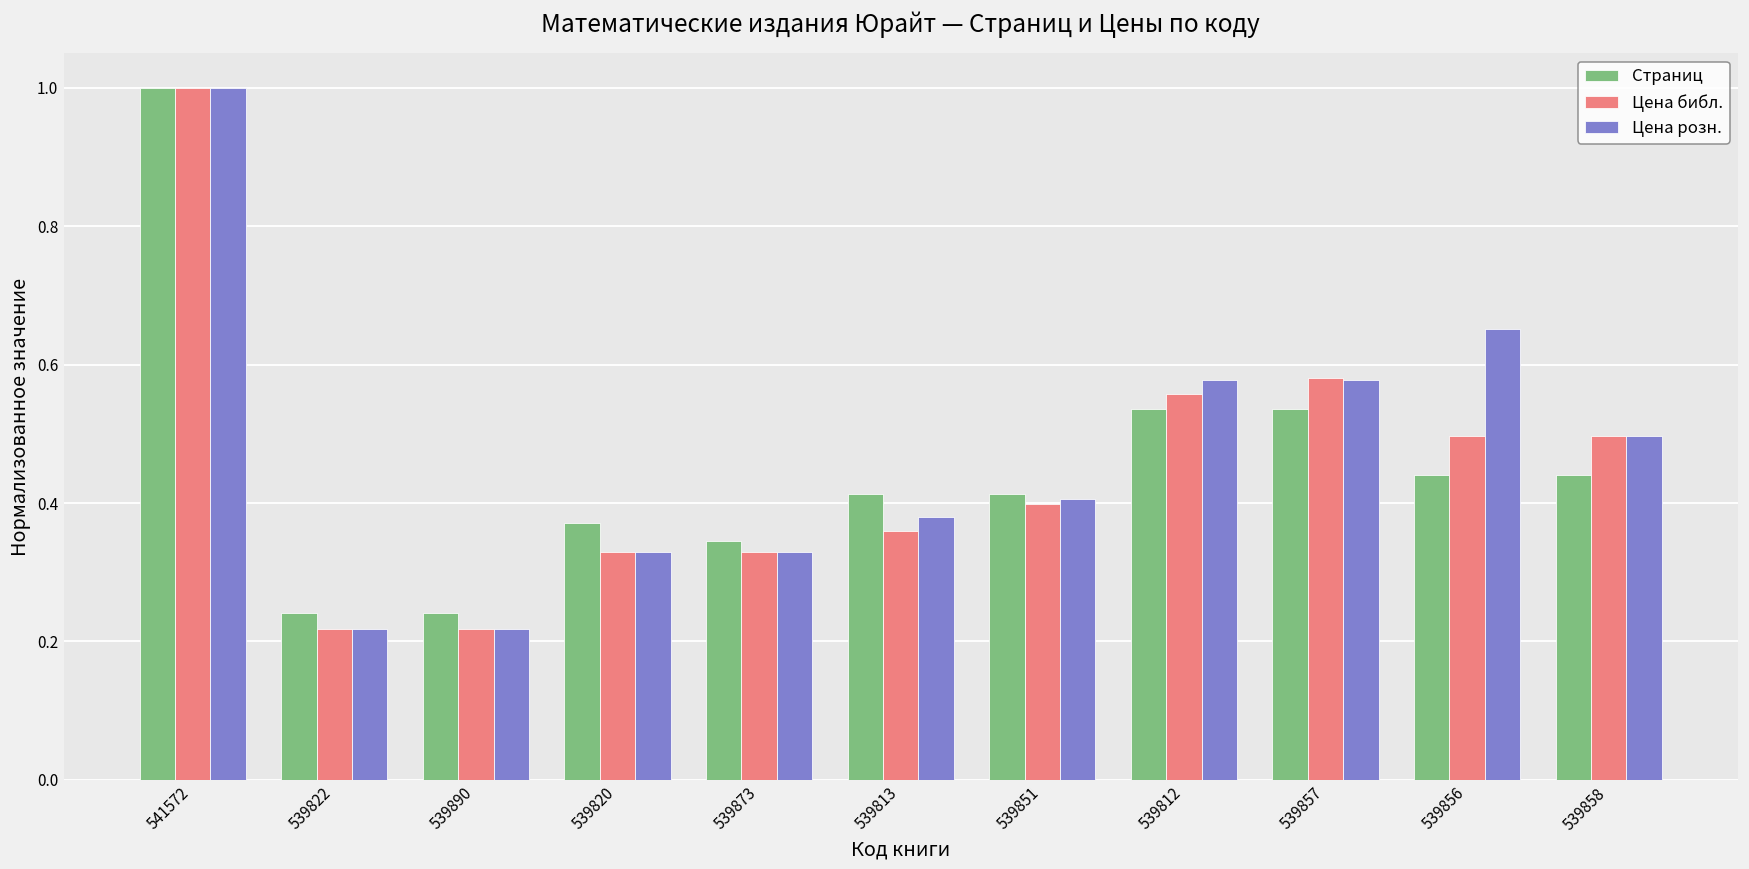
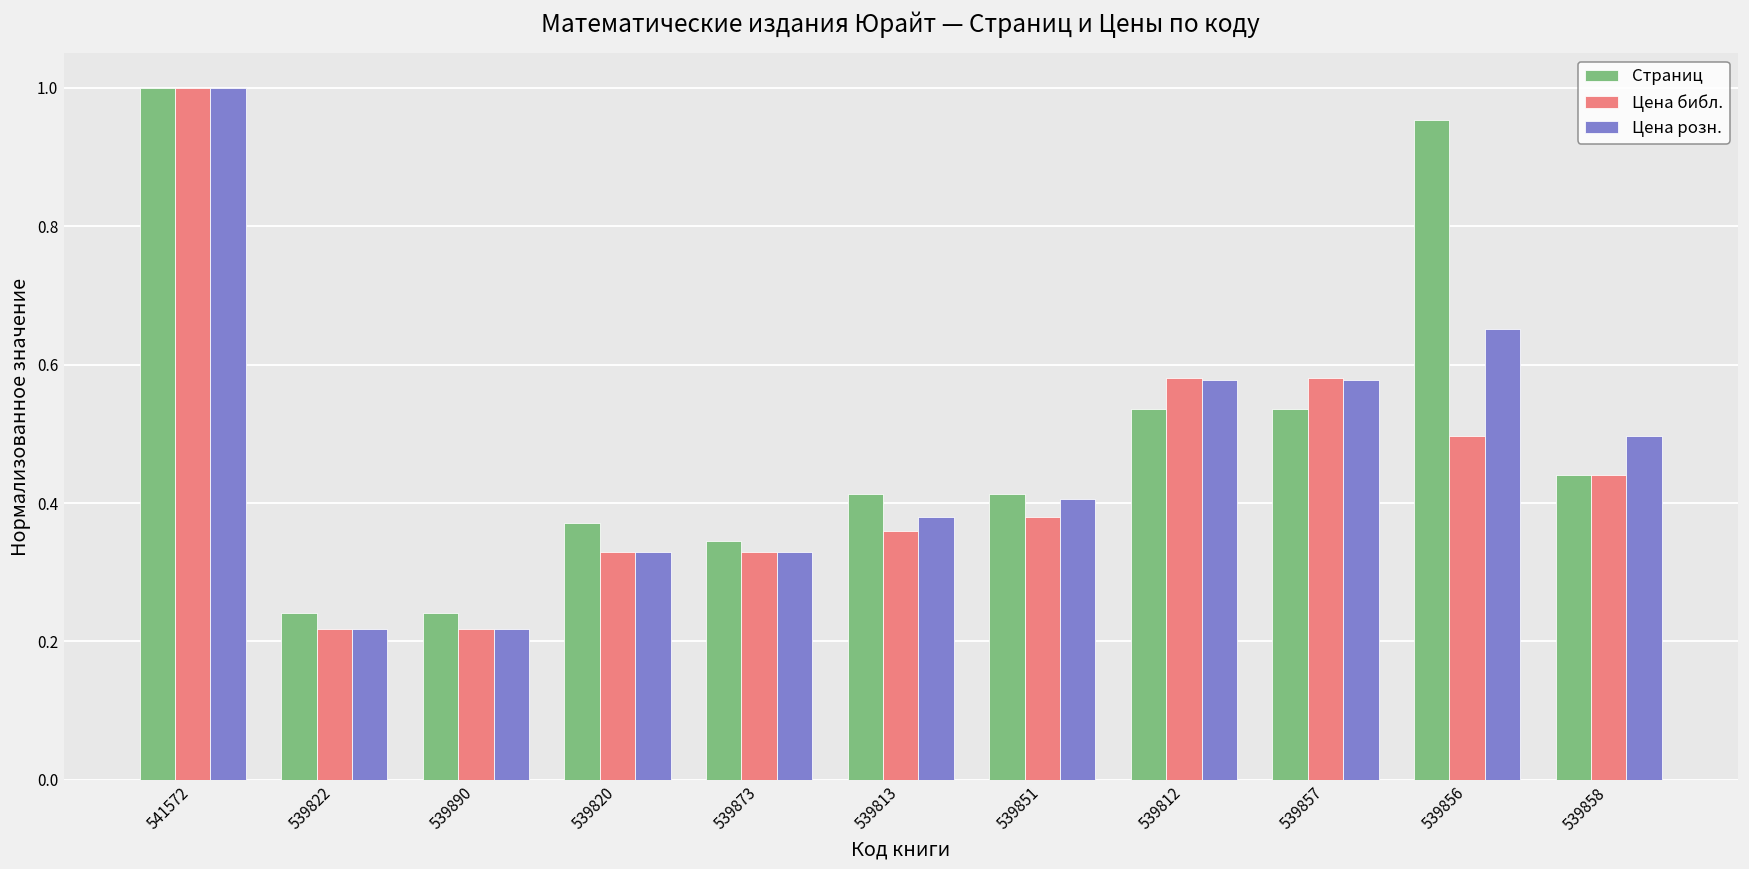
  {
    "Страниц": {
      "541572": 1.00,
      "539822": 0.24,
      "539890": 0.24,
      "539820": 0.37,
      "539873": 0.35,
      "539813": 0.41,
      "539851": 0.41,
      "539812": 0.54,
      "539857": 0.54,
-     "539856": 0.44,
+     "539856": 0.95,
      "539858": 0.44
    },
    "Цена библ.": {
      "541572": 1.00,
      "539822": 0.22,
      "539890": 0.22,
      "539820": 0.33,
      "539873": 0.33,
      "539813": 0.36,
-     "539851": 0.40,
-     "539812": 0.56,
+     "539851": 0.38,
+     "539812": 0.58,
      "539857": 0.58,
      "539856": 0.50,
-     "539858": 0.50
+     "539858": 0.44
    },
    "Цена розн.": {
      "541572": 1.00,
      "539822": 0.22,
      "539890": 0.22,
      "539820": 0.33,
      "539873": 0.33,
      "539813": 0.38,
      "539851": 0.41,
      "539812": 0.58,
      "539857": 0.58,
      "539856": 0.65,
      "539858": 0.50
    }
  }
